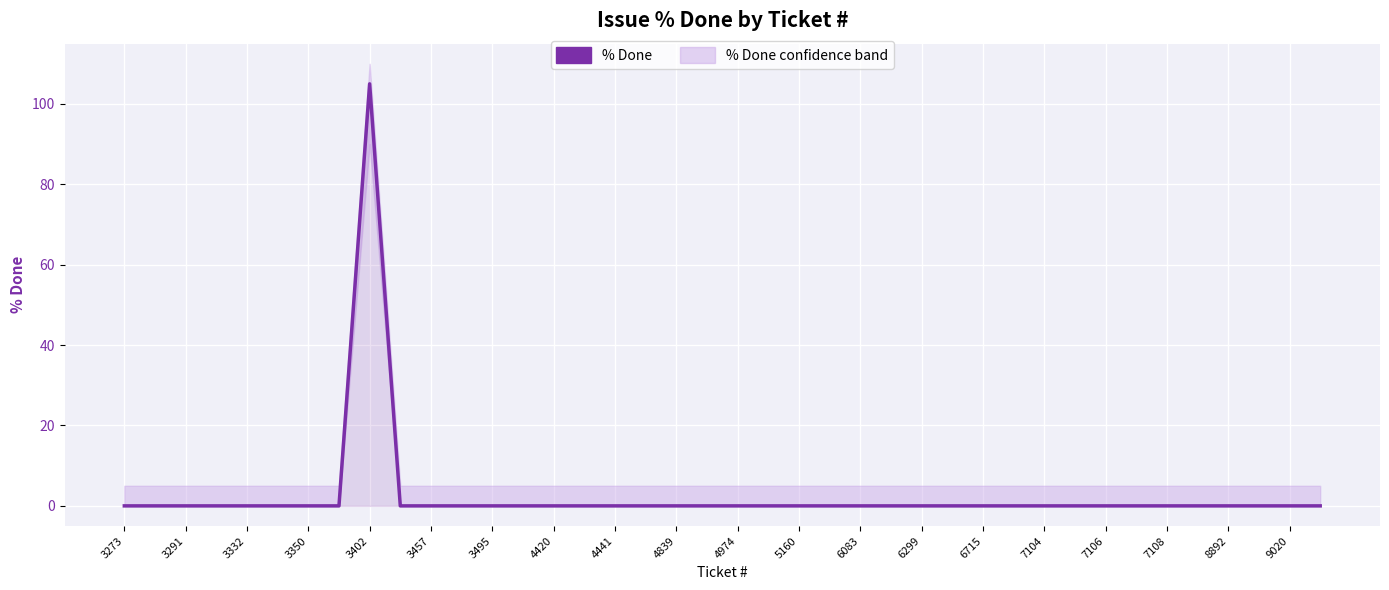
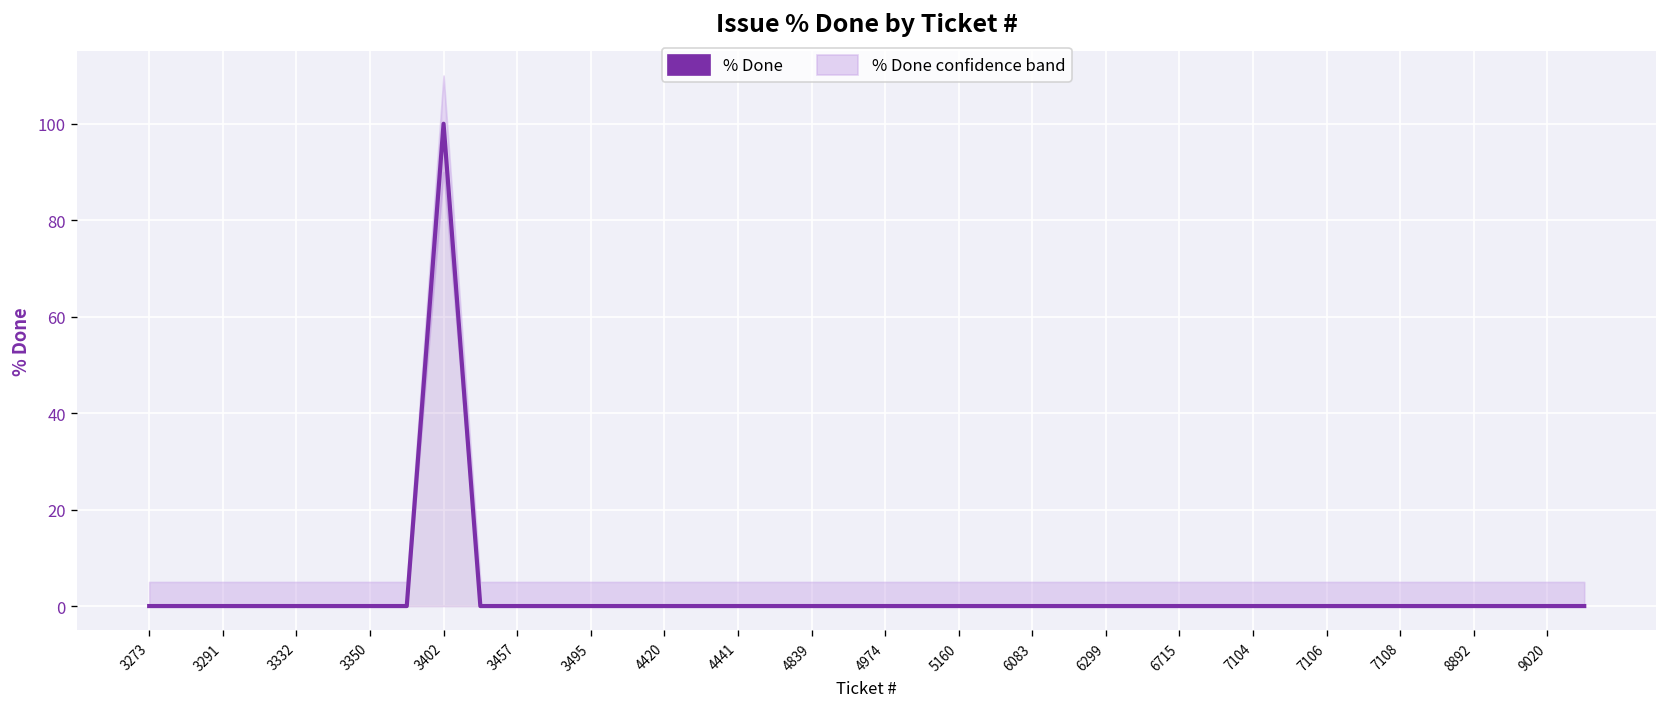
  {
    "% Done": {
      "3273": 0,
      "3291": 0,
      "3332": 0,
      "3350": 0,
-     "3402": 105,
+     "3402": 100,
      "3457": 0,
      "3495": 0,
      "4420": 0,
      "4441": 0,
      "4839": 0,
      "4974": 0,
      "5160": 0,
      "6083": 0,
      "6299": 0,
      "6715": 0,
      "7104": 0,
      "7106": 0,
      "7108": 0,
      "8892": 0,
      "9020": 0
    }
  }
